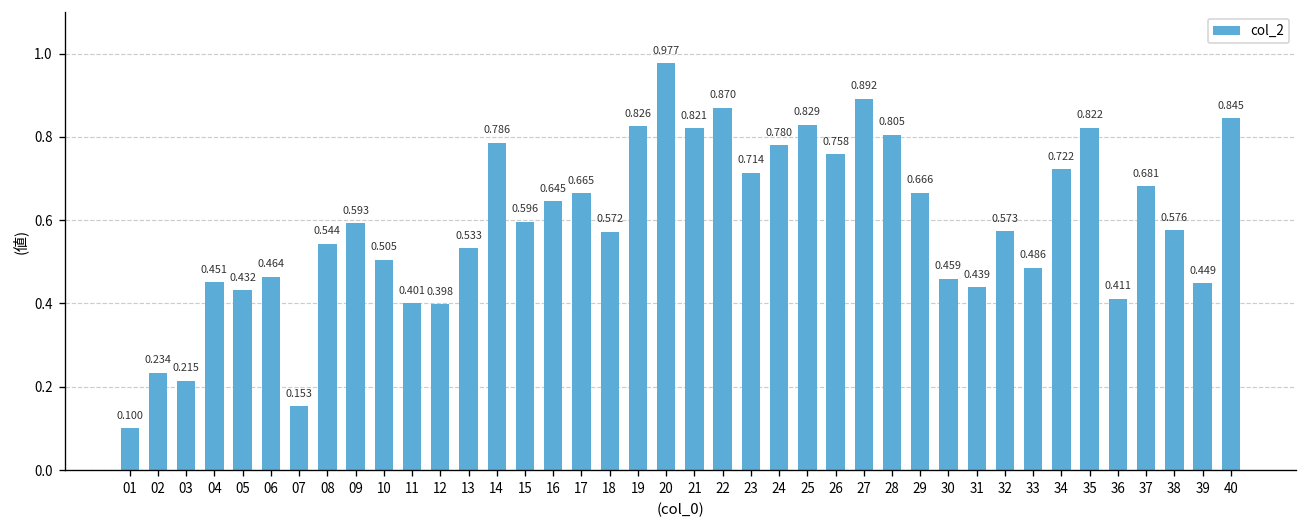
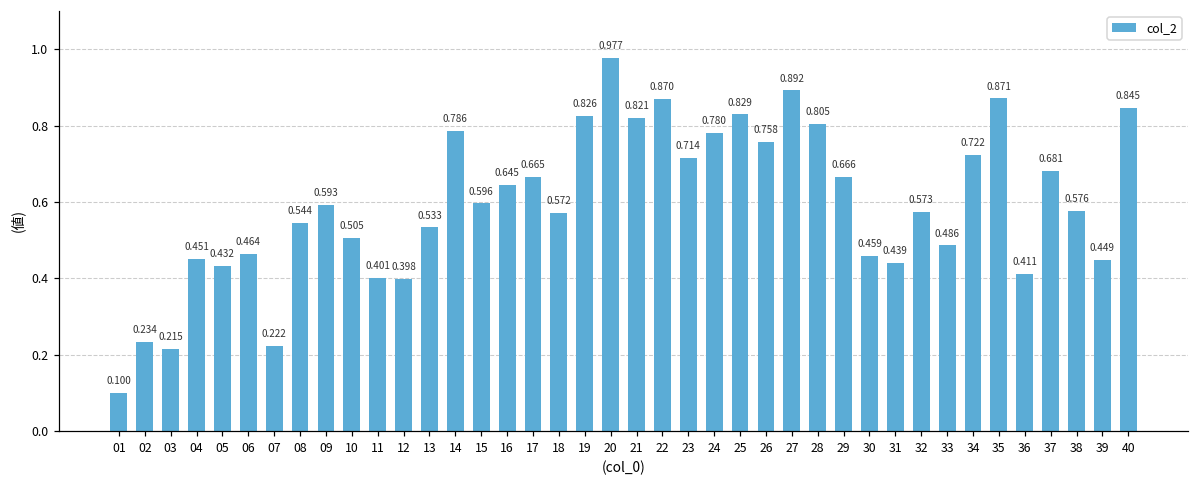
  {
    "01": 0.100,
    "02": 0.234,
    "03": 0.215,
    "04": 0.451,
    "05": 0.432,
    "06": 0.464,
-   "07": 0.153,
+   "07": 0.222,
    "08": 0.544,
    "09": 0.593,
    "10": 0.505,
    "11": 0.401,
    "12": 0.398,
    "13": 0.533,
    "14": 0.786,
    "15": 0.596,
    "16": 0.645,
    "17": 0.665,
    "18": 0.572,
    "19": 0.826,
    "20": 0.977,
    "21": 0.821,
    "22": 0.870,
    "23": 0.714,
    "24": 0.780,
    "25": 0.829,
    "26": 0.758,
    "27": 0.892,
    "28": 0.805,
    "29": 0.666,
    "30": 0.459,
    "31": 0.439,
    "32": 0.573,
    "33": 0.486,
    "34": 0.722,
-   "35": 0.822,
+   "35": 0.871,
    "36": 0.411,
    "37": 0.681,
    "38": 0.576,
    "39": 0.449,
    "40": 0.845
  }
